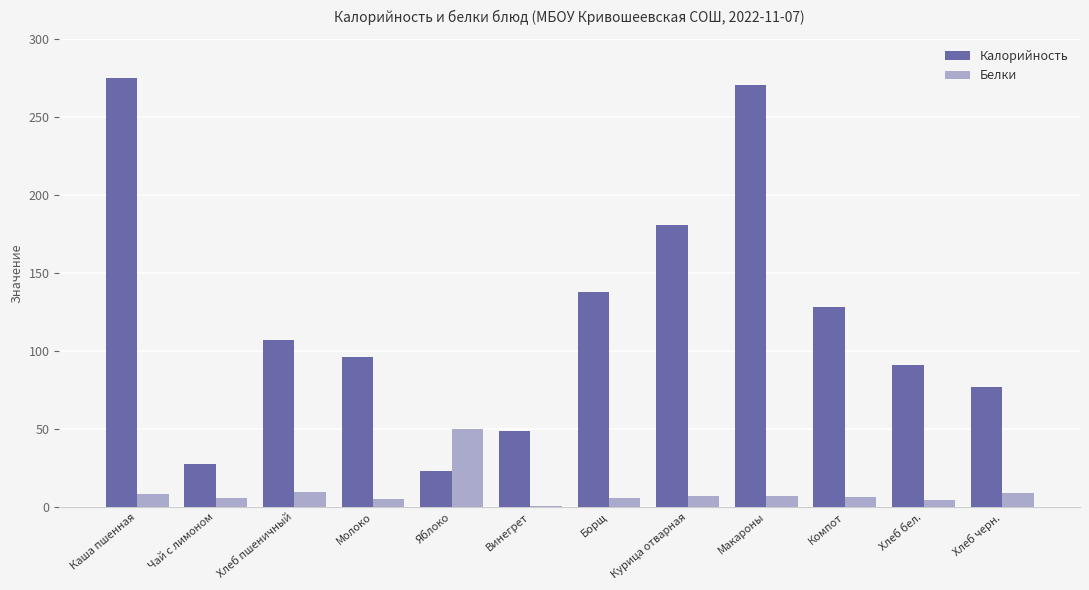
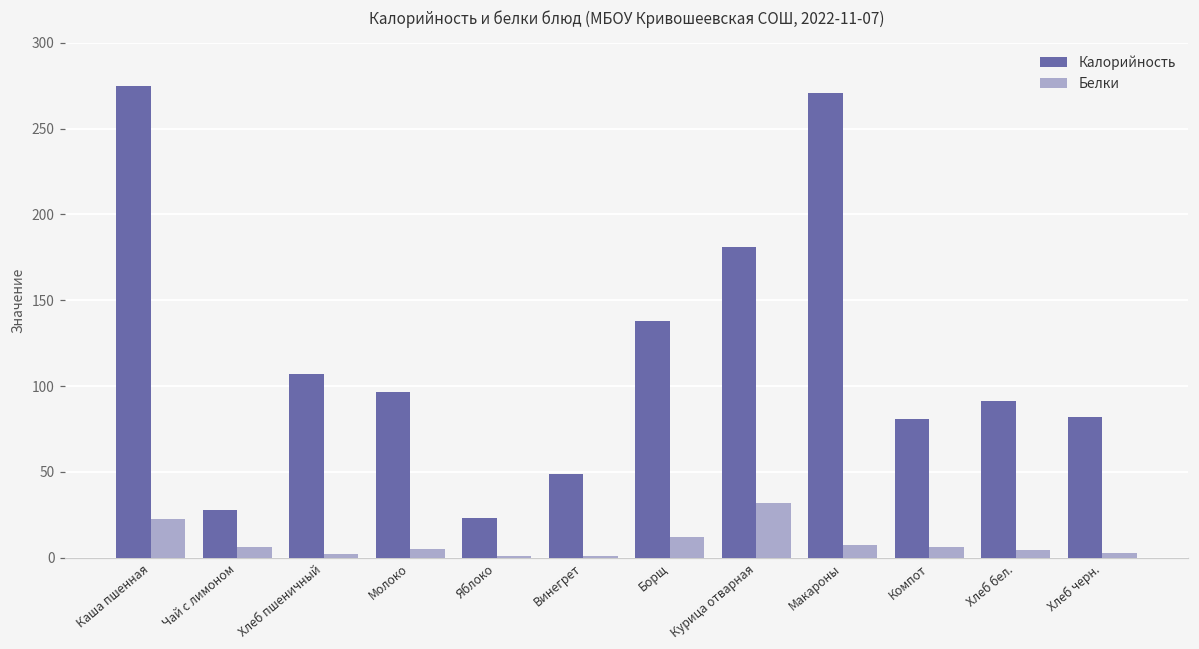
  {
    "Калорийность": {
      "Каша пшенная": 275,
      "Чай с лимоном": 28,
      "Хлеб пшеничный": 107,
      "Молоко": 96,
      "Яблоко": 23,
      "Винегрет": 49,
      "Борщ": 138,
      "Курица отварная": 181,
      "Макароны": 271,
-     "Компот": 128,
+     "Компот": 81,
      "Хлеб бел.": 91,
-     "Хлеб черн.": 77
+     "Хлеб черн.": 82
    },
    "Белки": {
-     "Каша пшенная": 8,
+     "Каша пшенная": 23,
      "Чай с лимоном": 6,
-     "Хлеб пшеничный": 10,
+     "Хлеб пшеничный": 2,
      "Молоко": 5,
-     "Яблоко": 50,
-     "Борщ": 6,
-     "Курица отварная": 7,
+     "Яблоко": 1,
+     "Борщ": 12,
+     "Курица отварная": 32,
      "Макароны": 7,
      "Компот": 6,
      "Хлеб бел.": 5,
-     "Хлеб черн.": 9
+     "Хлеб черн.": 3
    }
  }
